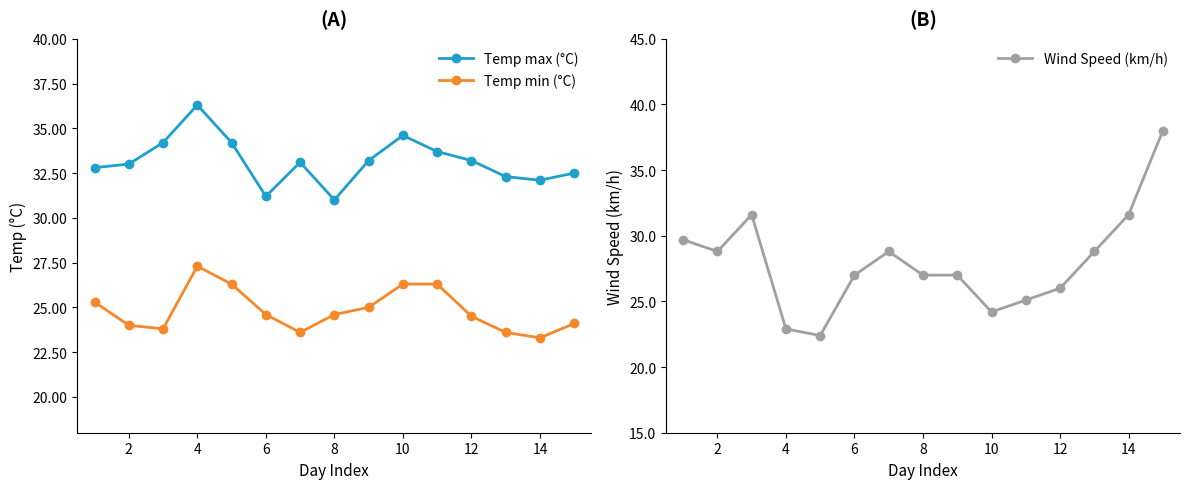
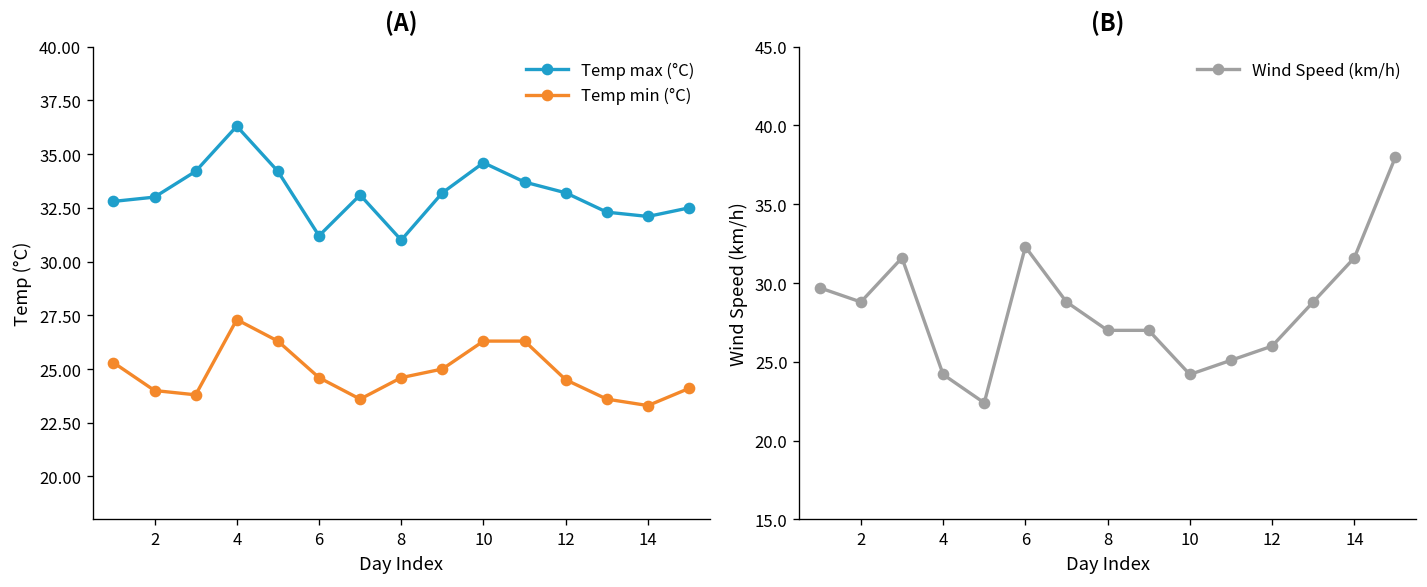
  {
    "(A)": {
      "Temp max (°C)": {
        "2": 33.0,
        "4": 36.3,
        "6": 31.2,
        "8": 31.0,
        "10": 34.6,
        "12": 33.2,
        "14": 32.1
      },
      "Temp min (°C)": {
        "2": 24.0,
        "4": 27.3,
        "6": 24.6,
        "8": 24.6,
        "10": 26.3,
        "12": 24.5,
        "14": 23.3
      }
    },
    "(B)": {
      "2": 28.8,
-     "4": 22.9,
-     "6": 27.0,
+     "4": 24.2,
+     "6": 32.3,
      "8": 27.0,
      "10": 24.2,
      "12": 26.0,
      "14": 31.6
    }
  }
